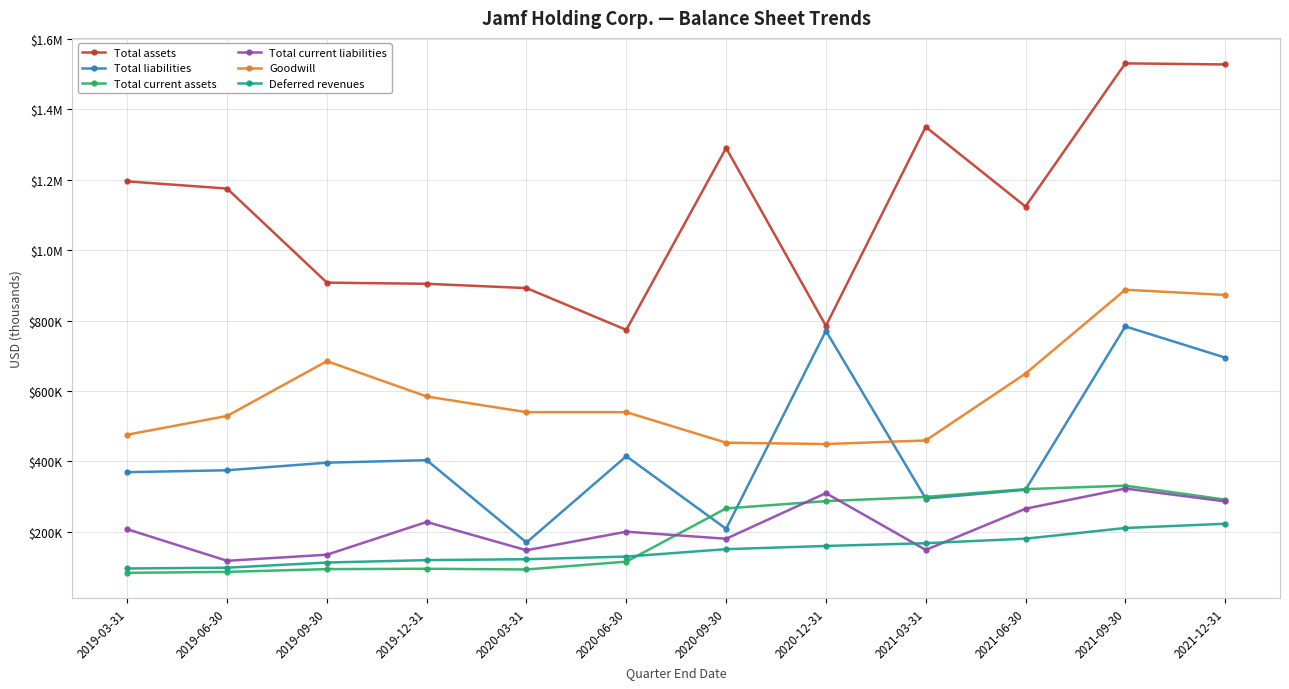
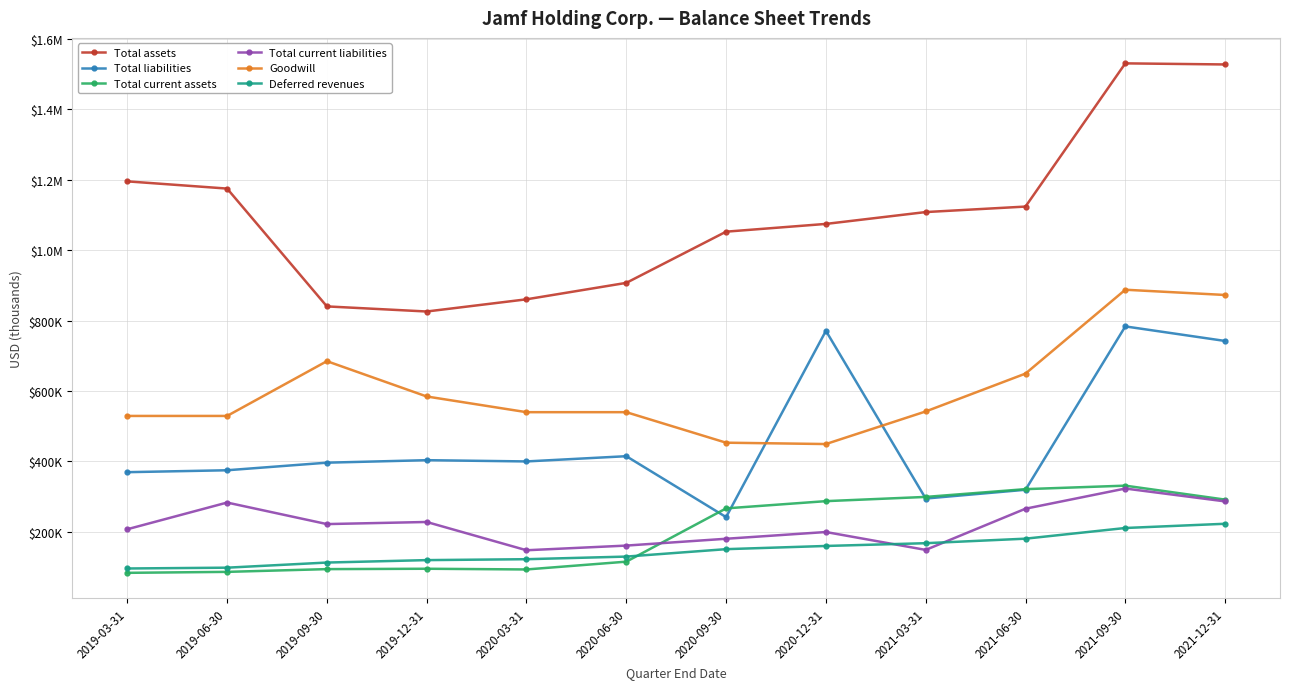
  {
    "Total assets": {
      "2019-03-31": "$1200000",
      "2019-06-30": "$1170000",
-     "2019-09-30": "$910000",
-     "2019-12-31": "$900000",
-     "2020-03-31": "$890000",
-     "2020-06-30": "$770000",
-     "2020-09-30": "$1290000",
-     "2020-12-31": "$780000",
-     "2021-03-31": "$1350000",
+     "2019-09-30": "$840000",
+     "2019-12-31": "$830000",
+     "2020-03-31": "$860000",
+     "2020-06-30": "$910000",
+     "2020-09-30": "$1050000",
+     "2020-12-31": "$1070000",
+     "2021-03-31": "$1110000",
      "2021-06-30": "$1120000",
      "2021-09-30": "$1530000",
      "2021-12-31": "$1530000"
    },
    "Total liabilities": {
      "2019-03-31": "$370000",
      "2019-06-30": "$370000",
      "2019-09-30": "$400000",
      "2019-12-31": "$400000",
-     "2020-03-31": "$170000",
+     "2020-03-31": "$400000",
      "2020-06-30": "$410000",
-     "2020-09-30": "$210000",
+     "2020-09-30": "$240000",
      "2020-12-31": "$770000",
      "2021-09-30": "$780000",
-     "2021-12-31": "$690000"
+     "2021-12-31": "$740000"
    },
    "Total current liabilities": {
      "2019-03-31": "$210000",
-     "2019-06-30": "$120000",
-     "2019-09-30": "$140000",
+     "2019-06-30": "$280000",
+     "2019-09-30": "$220000",
      "2019-12-31": "$230000",
      "2020-03-31": "$150000",
-     "2020-06-30": "$200000",
+     "2020-06-30": "$160000",
      "2020-09-30": "$180000",
-     "2020-12-31": "$310000",
+     "2020-12-31": "$200000",
      "2021-03-31": "$150000",
      "2021-06-30": "$270000",
      "2021-09-30": "$320000"
    },
    "Goodwill": {
-     "2019-03-31": "$480000",
+     "2019-03-31": "$530000",
      "2019-06-30": "$530000",
      "2019-09-30": "$680000",
      "2019-12-31": "$580000",
      "2020-03-31": "$540000",
      "2020-06-30": "$540000",
      "2020-09-30": "$450000",
      "2020-12-31": "$450000",
-     "2021-03-31": "$460000",
+     "2021-03-31": "$540000",
      "2021-06-30": "$650000",
      "2021-09-30": "$890000",
      "2021-12-31": "$870000"
    }
  }
